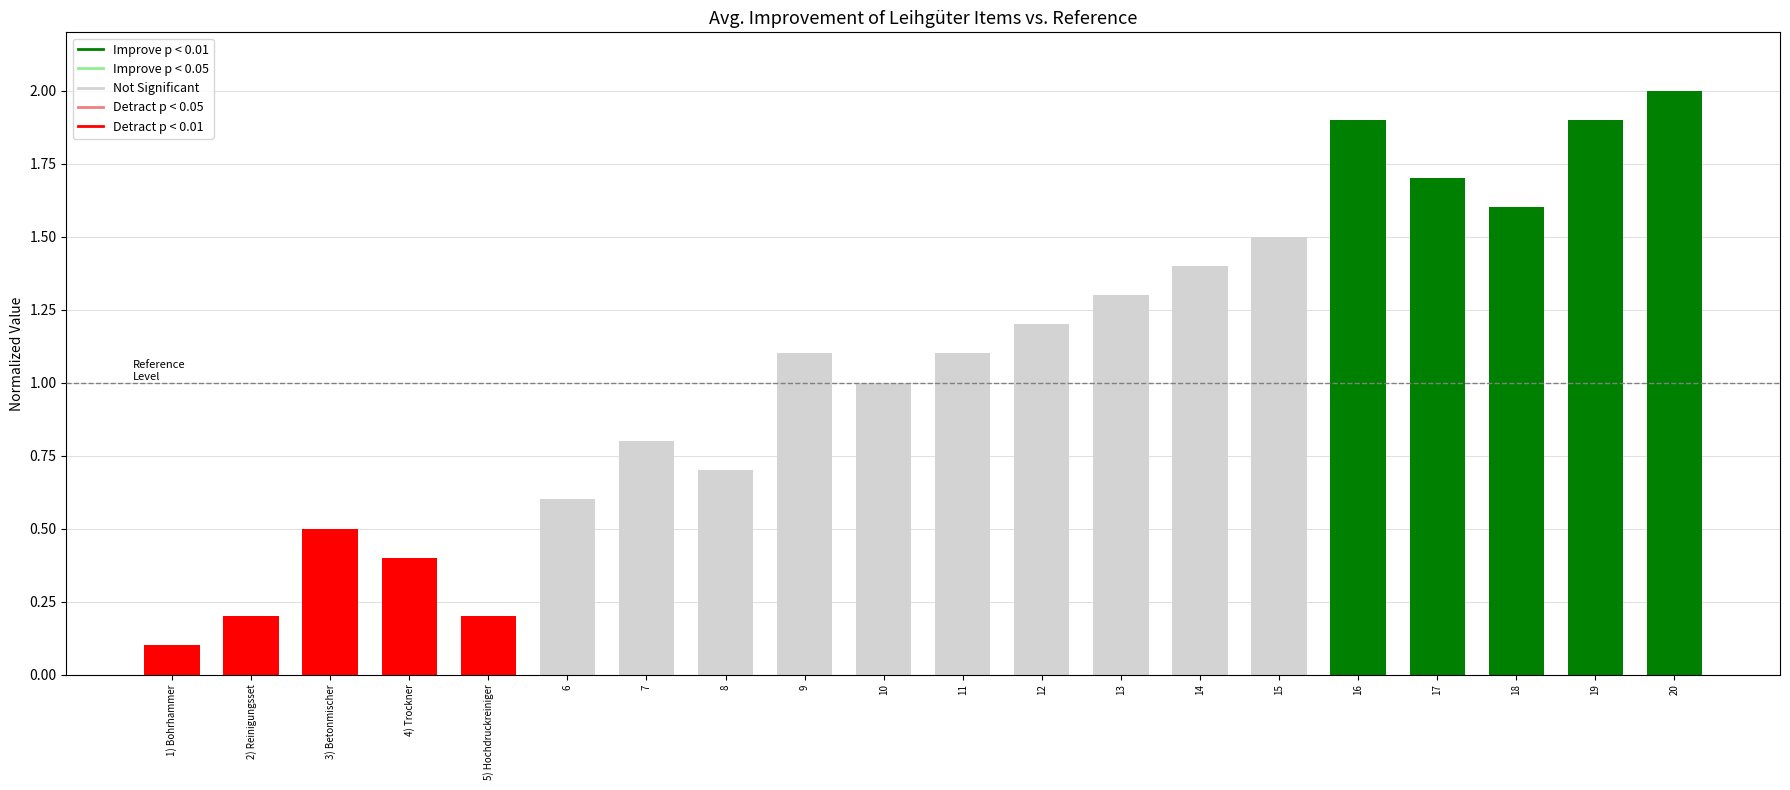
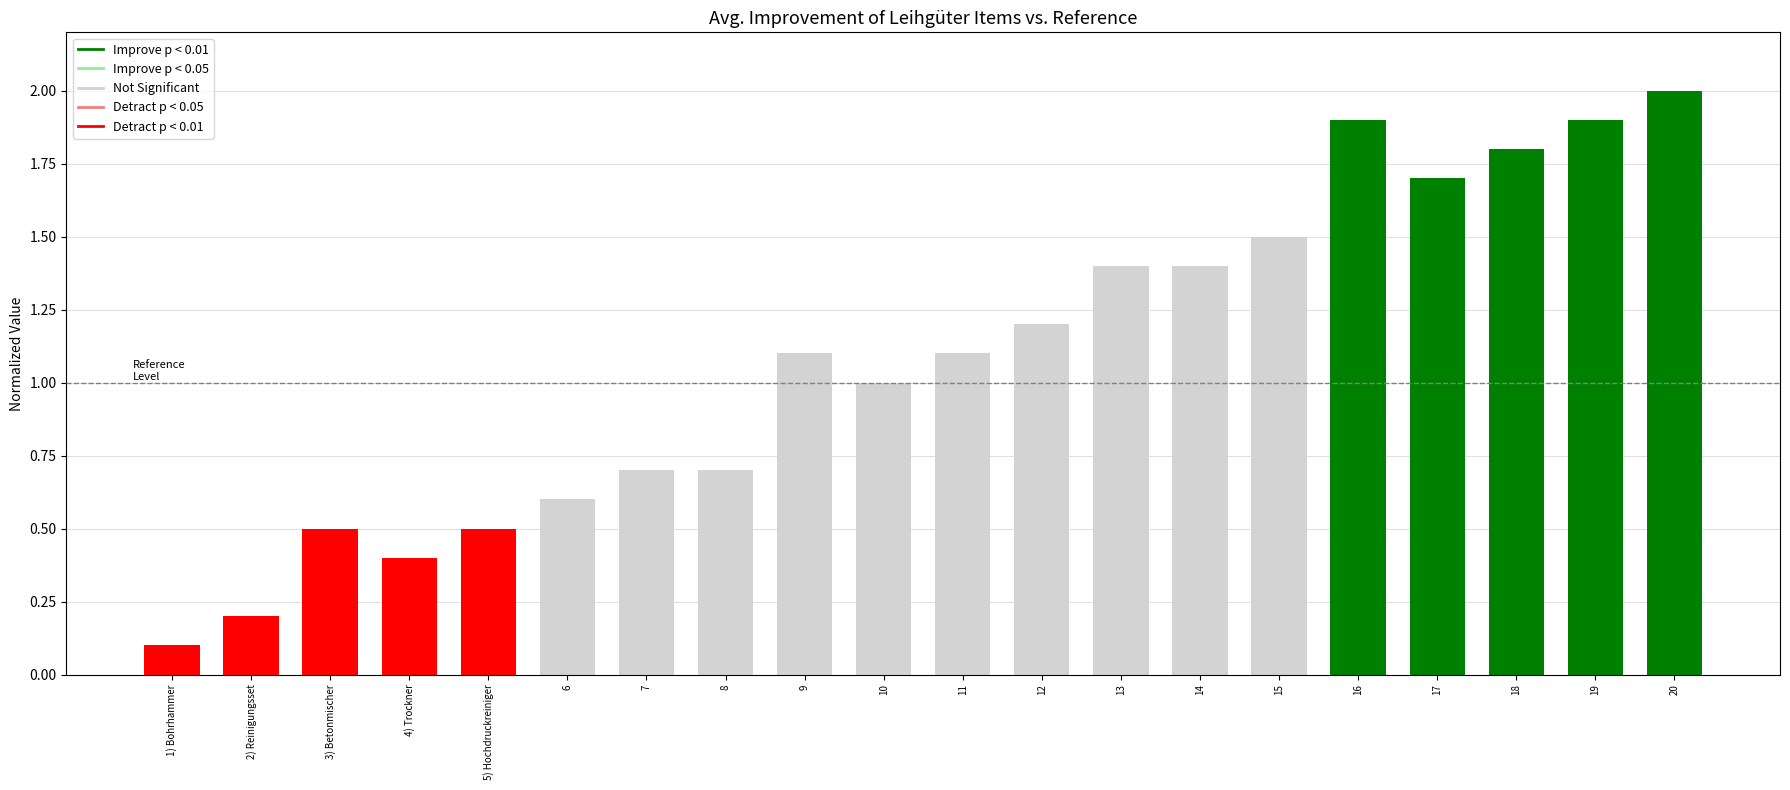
  {
    "1) Bohrhammer": 0.10,
    "2) Reinigungsset": 0.20,
    "3) Betonmischer": 0.50,
    "4) Trockner": 0.40,
-   "5) Hochdruckreiniger": 0.20,
+   "5) Hochdruckreiniger": 0.50,
    "6": 0.60,
-   "7": 0.80,
+   "7": 0.70,
    "8": 0.70,
    "9": 1.10,
    "10": 1.00,
    "11": 1.10,
    "12": 1.20,
-   "13": 1.30,
+   "13": 1.40,
    "14": 1.40,
    "15": 1.50,
    "16": 1.90,
    "17": 1.70,
-   "18": 1.60,
+   "18": 1.80,
    "19": 1.90,
    "20": 2.00
  }
